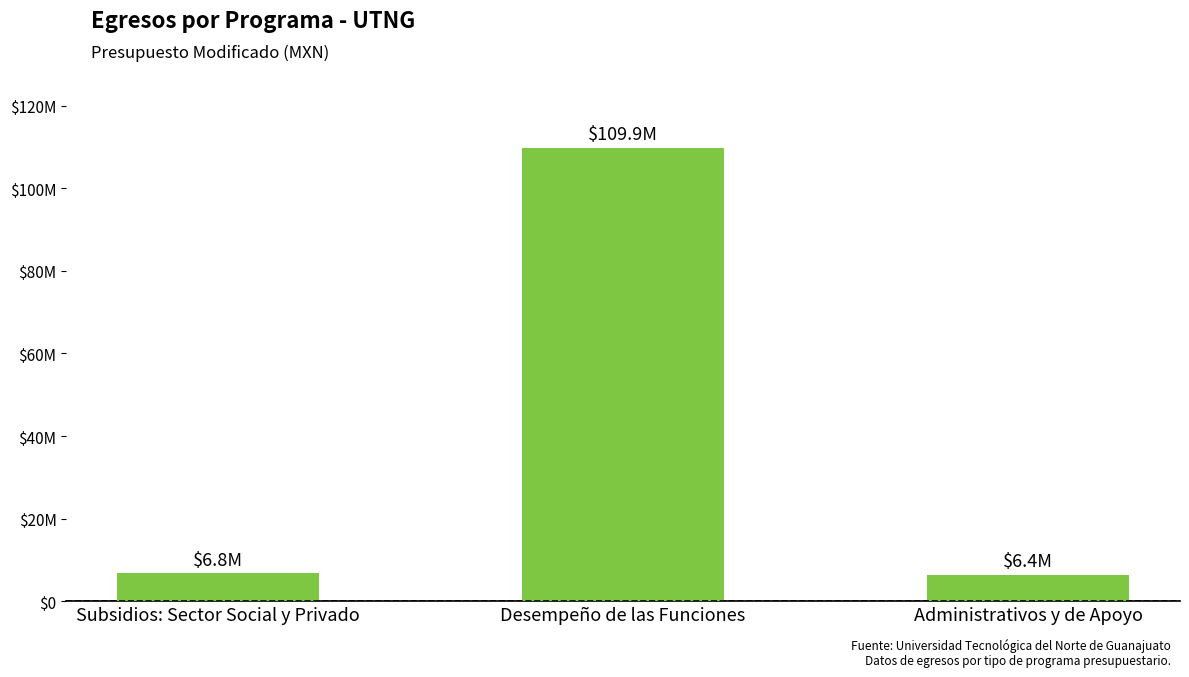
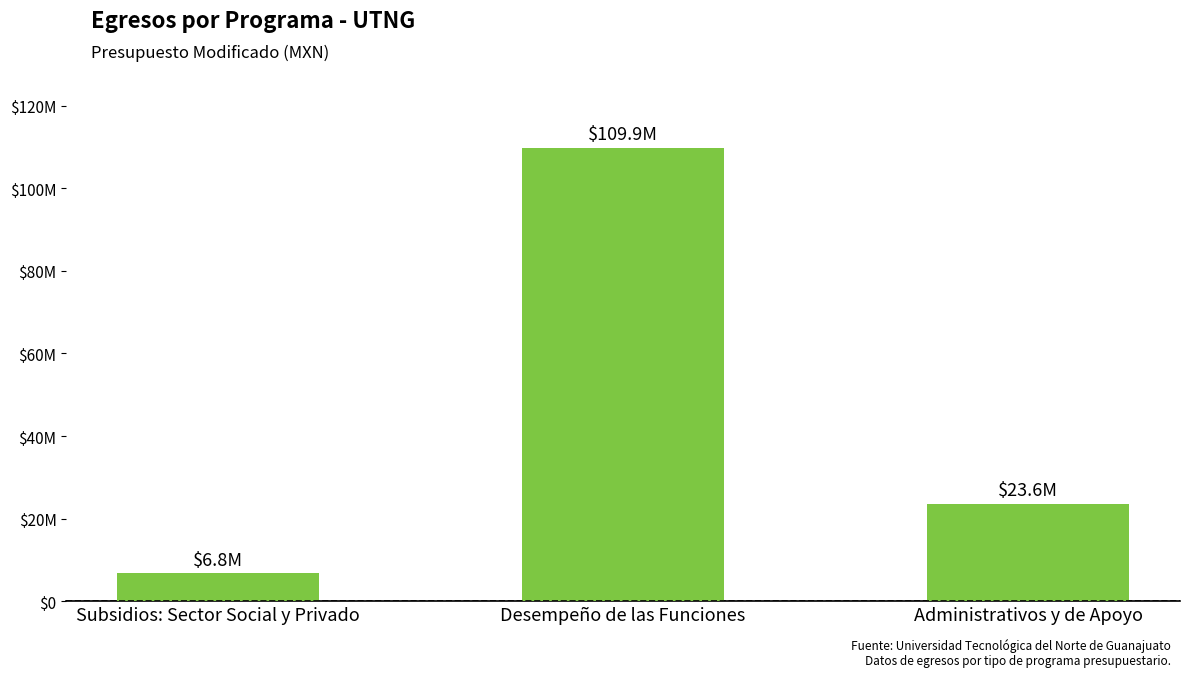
  {
    "Subsidios: Sector Social y Privado": "$6.8M",
    "Desempeño de las Funciones": "$109.9M",
-   "Administrativos y de Apoyo": "$6.4M"
+   "Administrativos y de Apoyo": "$23.6M"
  }
